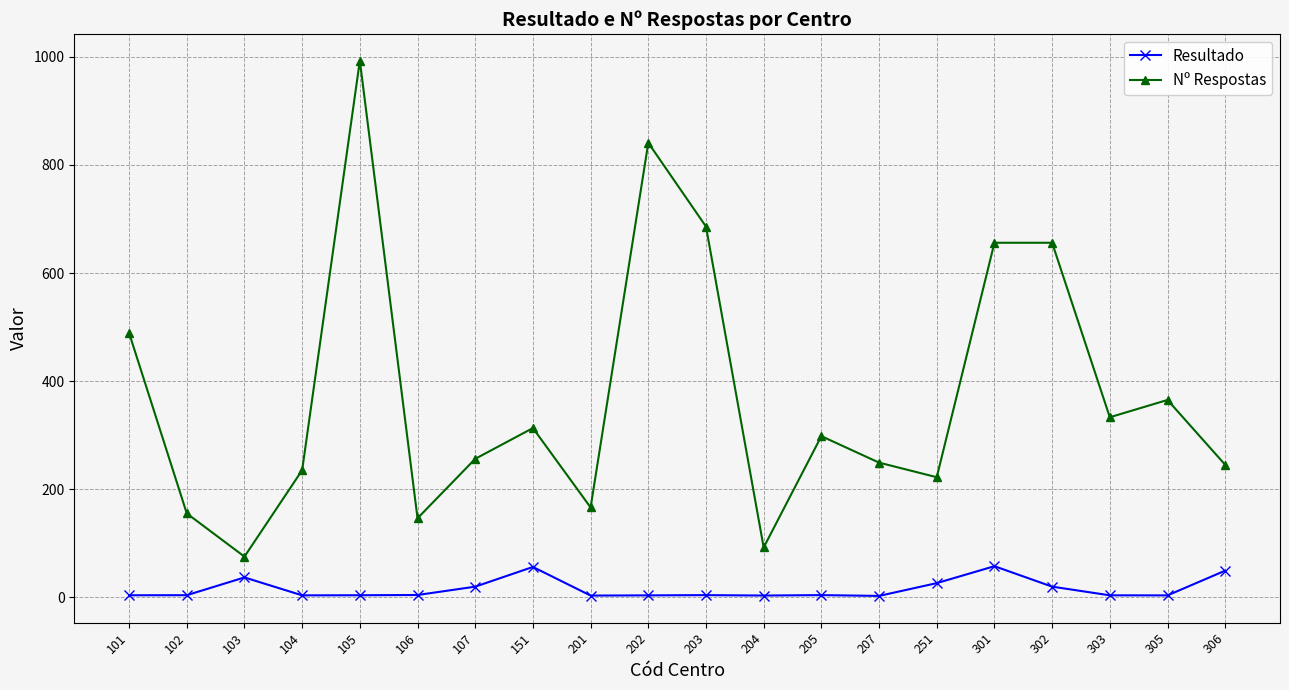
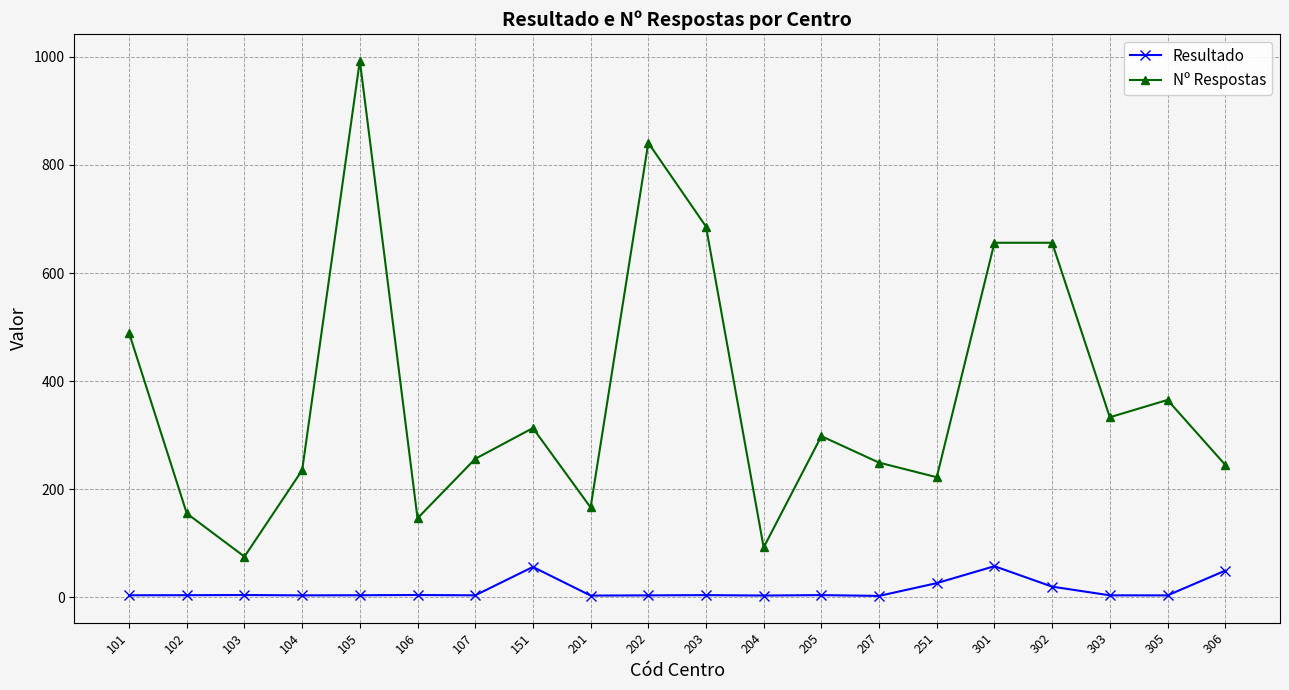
  {
    "Resultado": {
      "101": 0,
      "102": 0,
-     "103": 40,
+     "103": 0,
      "104": 0,
      "105": 0,
      "106": 0,
-     "107": 20,
+     "107": 0,
      "151": 60,
      "201": 0,
      "202": 0,
      "203": 0,
      "204": 0,
      "205": 0,
      "207": 0,
      "251": 30,
      "301": 60,
      "302": 20,
      "303": 0,
      "305": 0,
      "306": 50
    },
    "Nº Respostas": {
      "101": 490,
      "102": 160,
      "103": 80,
      "104": 240,
      "105": 990,
      "106": 150,
      "107": 260,
      "151": 310,
      "201": 170,
      "202": 840,
      "203": 690,
      "204": 90,
      "205": 300,
      "207": 250,
      "251": 220,
      "301": 660,
      "302": 660,
      "303": 330,
      "305": 370,
      "306": 250
    }
  }
